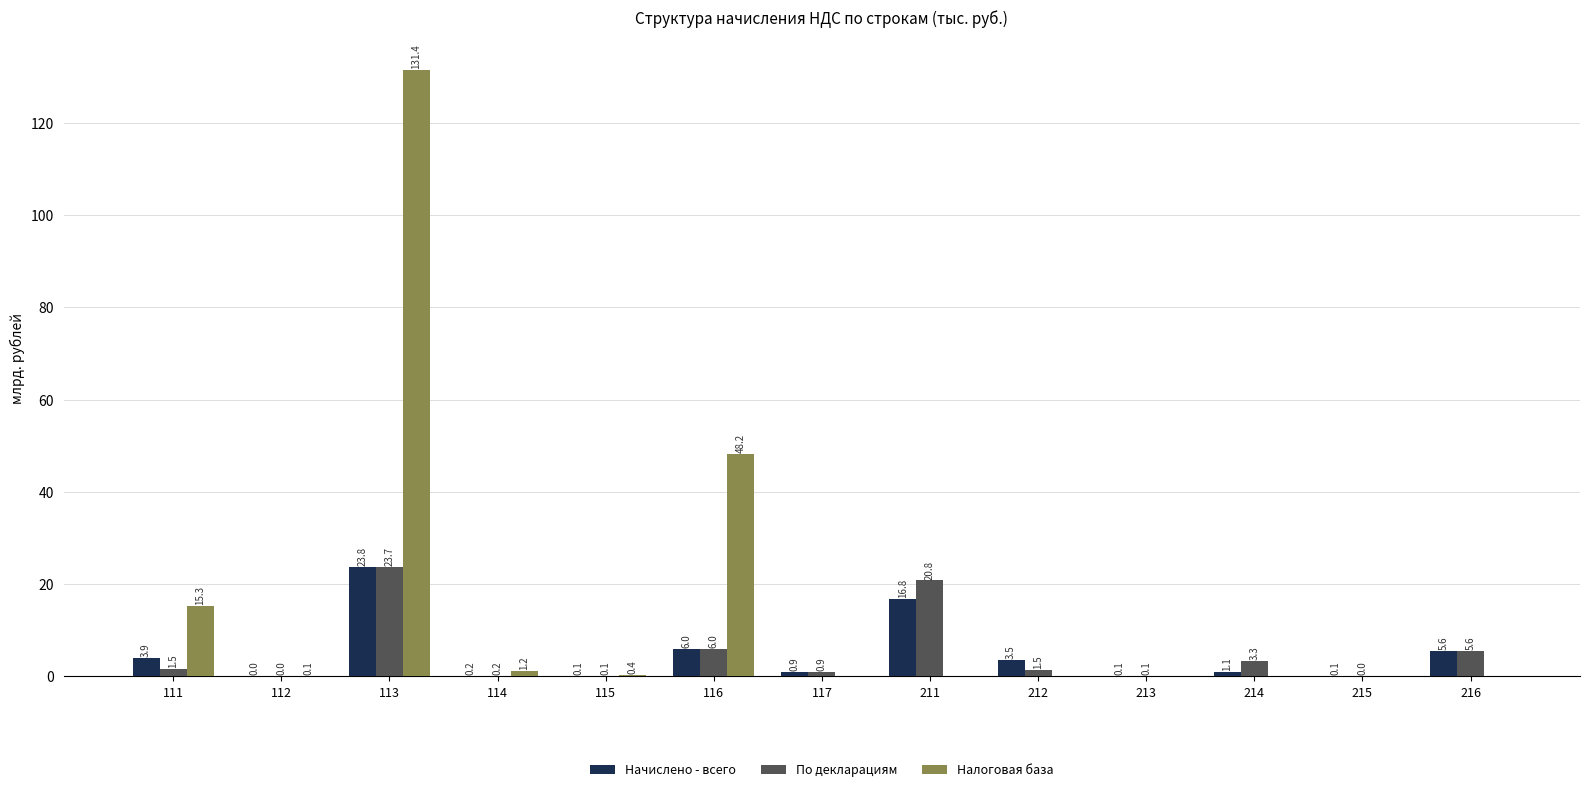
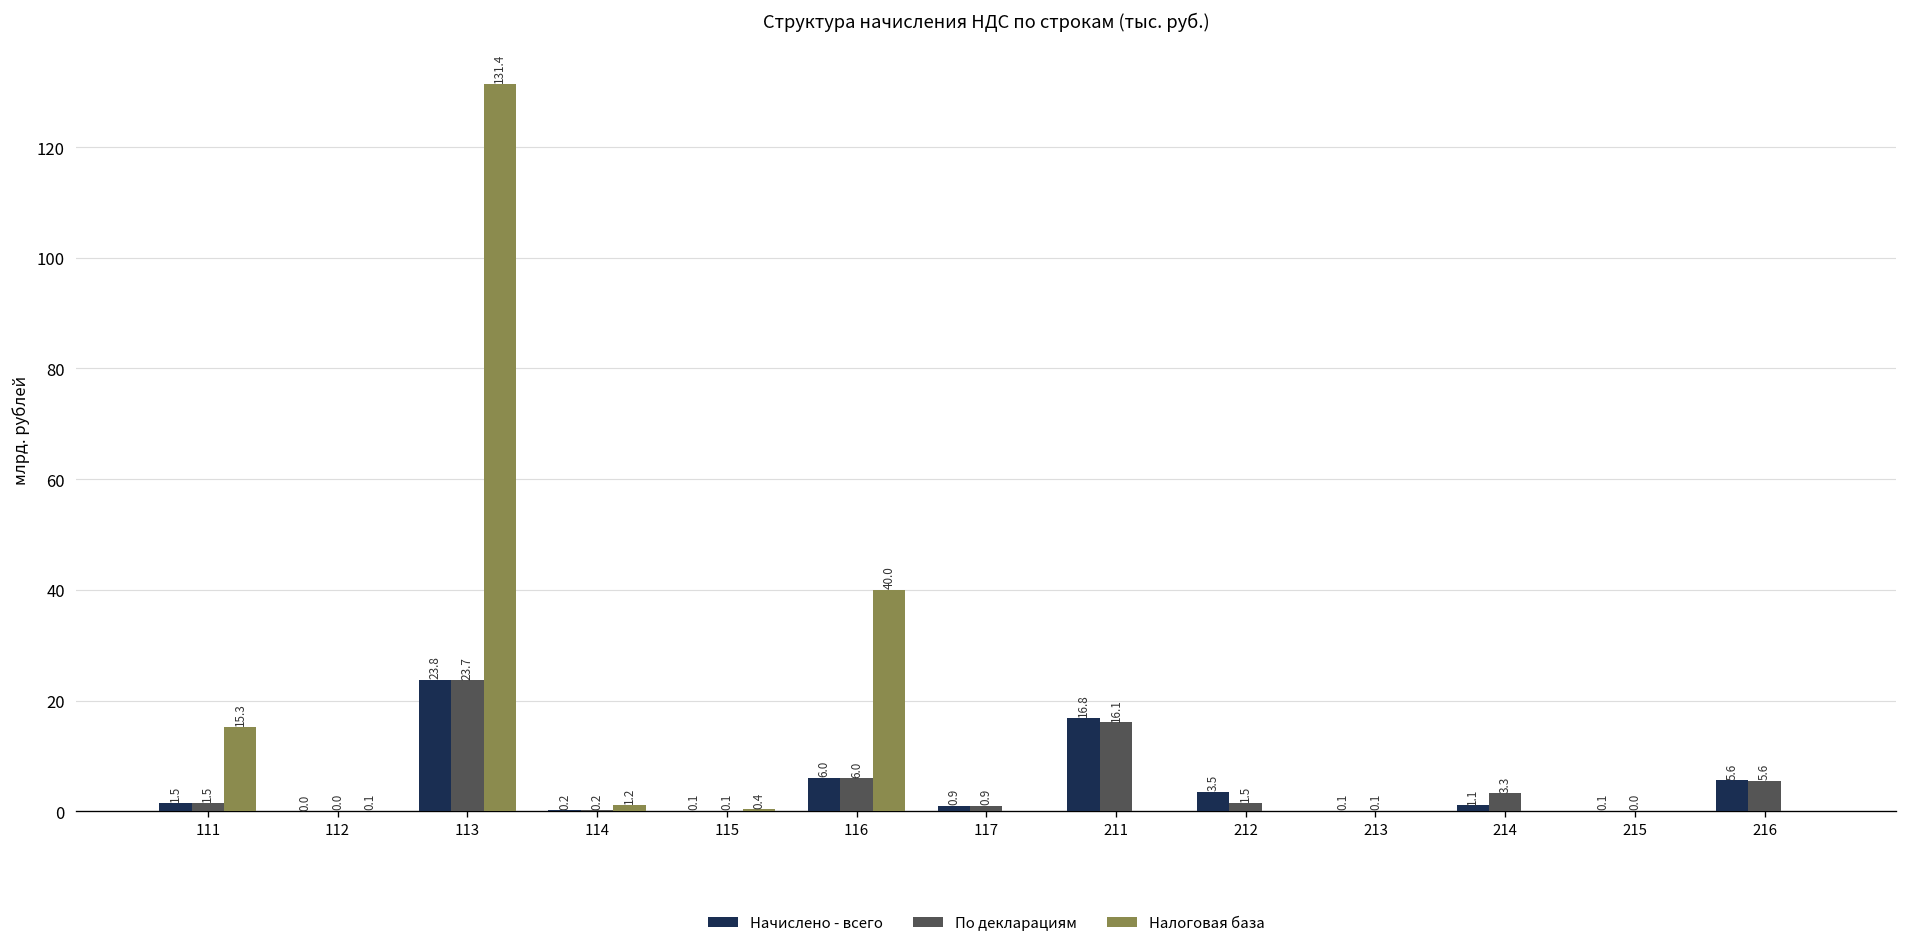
  {
    "Начислено - всего": {
-     "111": 3.9,
+     "111": 1.5,
      "112": 0.0,
      "113": 23.8,
      "114": 0.2,
      "115": 0.1,
      "116": 6.0,
      "117": 0.9,
      "211": 16.8,
      "212": 3.5,
      "213": 0.1,
      "214": 1.1,
      "215": 0.1,
      "216": 5.6
    },
    "По декларациям": {
      "111": 1.5,
      "112": 0.0,
      "113": 23.7,
      "114": 0.2,
      "115": 0.1,
      "116": 6.0,
      "117": 0.9,
-     "211": 20.8,
+     "211": 16.1,
      "212": 1.5,
      "213": 0.1,
      "214": 3.3,
      "215": 0.0,
      "216": 5.6
    },
    "Налоговая база": {
      "111": 15.3,
      "112": 0.1,
      "113": 131.4,
      "114": 1.2,
      "115": 0.4,
-     "116": 48.2
+     "116": 40.0
    }
  }
